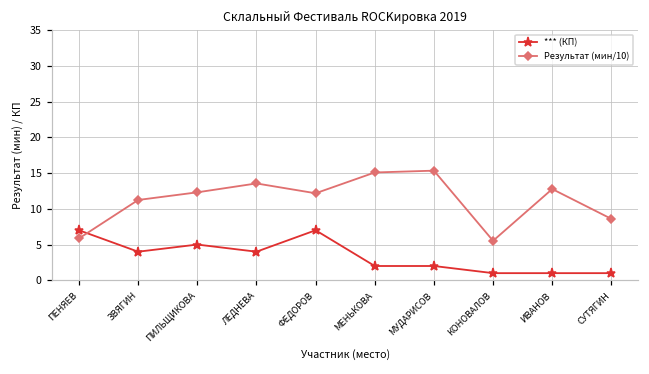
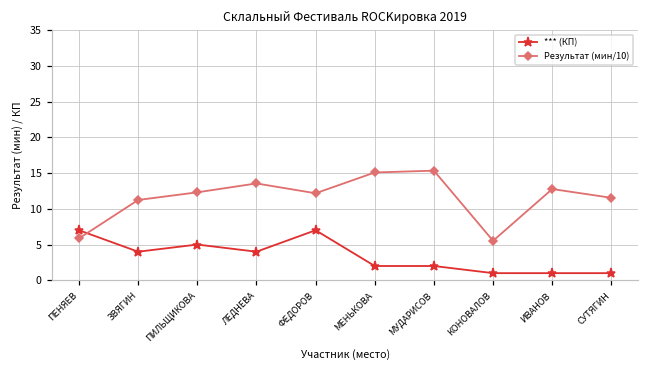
  {
    "*** (КП)": {
      "ПЕНЯЕВ": 7,
      "ЗВЯГИН": 4,
      "ПИЛЬЩИКОВА": 5,
      "ЛЕДНЕВА": 4,
      "ФЕДОРОВ": 7,
      "МЕНЬКОВА": 2,
      "МУДАРИСОВ": 2,
      "КОНОВАЛОВ": 1,
      "ИВАНОВ": 1,
      "СУТЯГИН": 1
    },
    "Результат (мин/10)": {
      "ПЕНЯЕВ": 6,
      "ЗВЯГИН": 11,
      "ПИЛЬЩИКОВА": 12,
      "ЛЕДНЕВА": 14,
      "ФЕДОРОВ": 12,
      "МЕНЬКОВА": 15,
      "МУДАРИСОВ": 15,
      "КОНОВАЛОВ": 6,
      "ИВАНОВ": 13,
-     "СУТЯГИН": 9
+     "СУТЯГИН": 12
    }
  }
